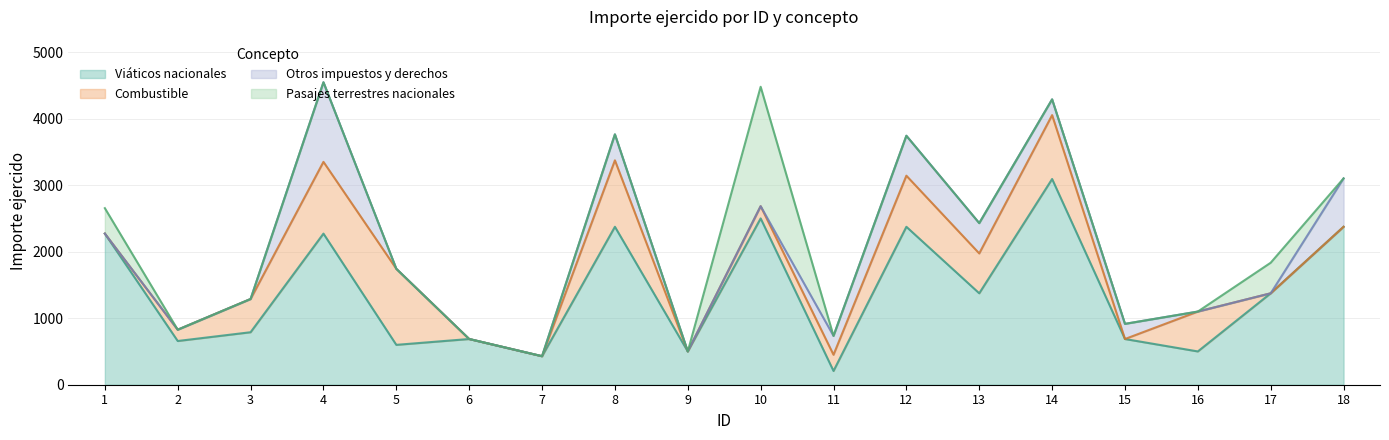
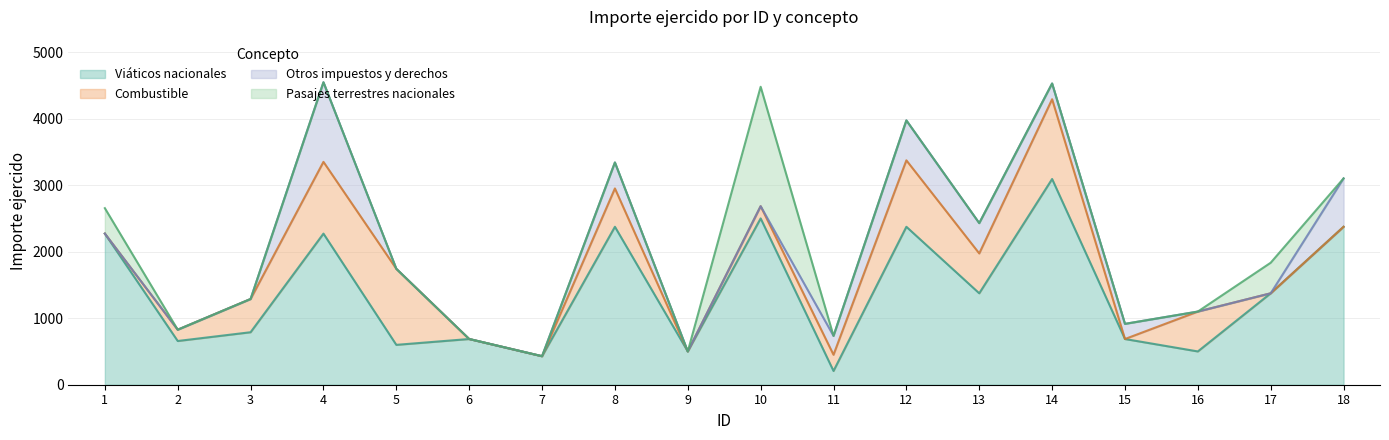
  {
    "Combustible": {
      "4": 1100,
-     "8": 1000,
+     "8": 600,
      "11": 200,
-     "12": 800,
+     "12": 1000,
      "13": 600,
-     "14": 1000
+     "14": 1200
    }
  }
